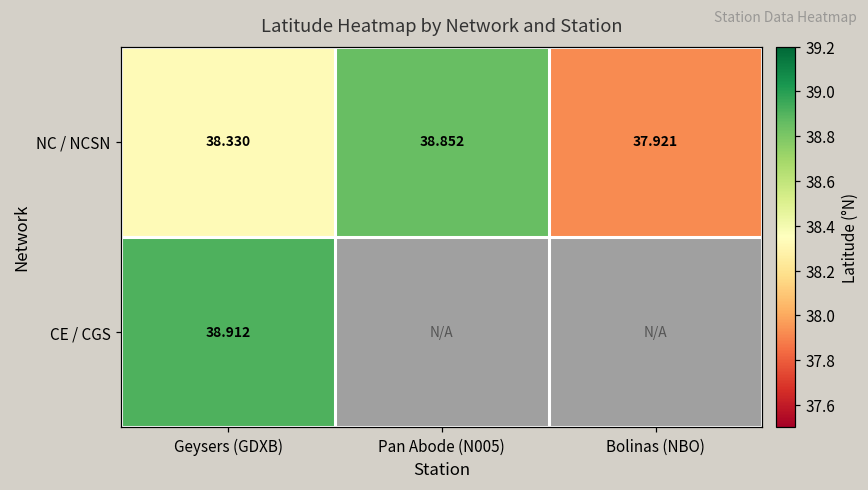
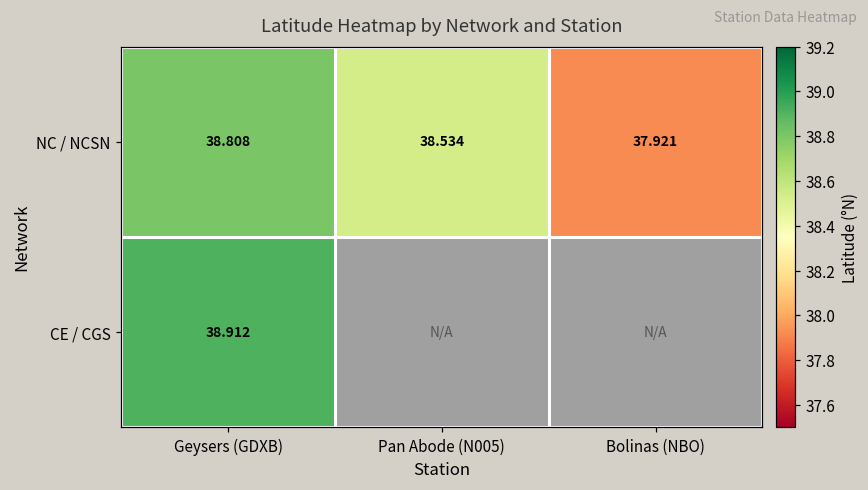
  {
    "NC / NCSN": {
-     "Geysers (GDXB)": 38.330,
-     "Pan Abode (N005)": 38.852,
+     "Geysers (GDXB)": 38.808,
+     "Pan Abode (N005)": 38.534,
      "Bolinas (NBO)": 37.921
    },
    "CE / CGS": {
      "Geysers (GDXB)": 38.912
    }
  }
